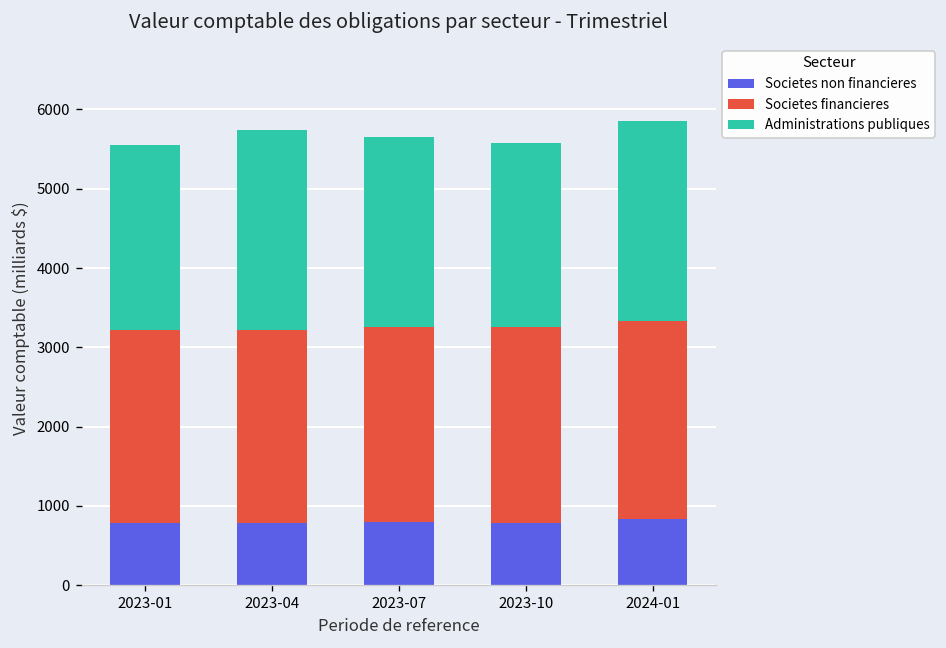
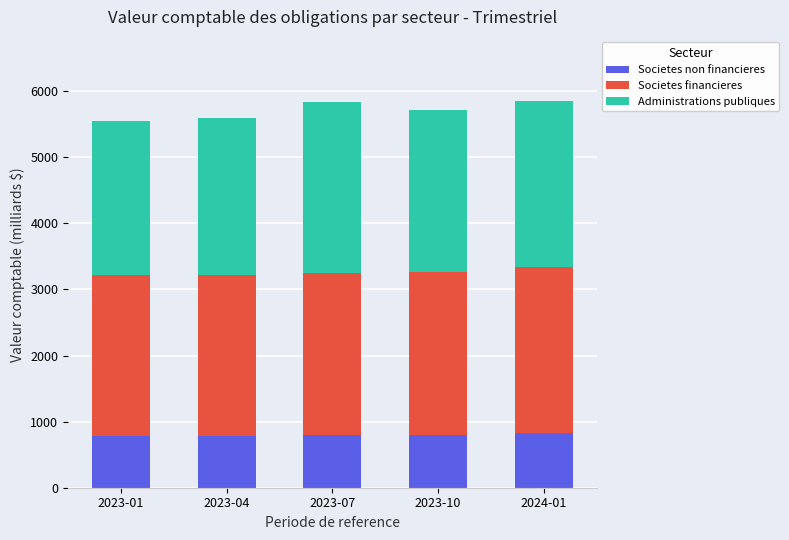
  {
    "Societes non financieres": {
      "2023-01": 800,
      "2023-04": 800,
      "2023-07": 800,
      "2023-10": 800,
      "2024-01": 800
    },
    "Societes financieres": {
      "2023-01": 2400,
      "2023-04": 2400,
      "2023-07": 2500,
      "2023-10": 2500,
      "2024-01": 2500
    },
    "Administrations publiques": {
      "2023-01": 2300,
-     "2023-04": 2500,
-     "2023-07": 2400,
-     "2023-10": 2300,
+     "2023-04": 2400,
+     "2023-07": 2600,
+     "2023-10": 2500,
      "2024-01": 2500
    }
  }
